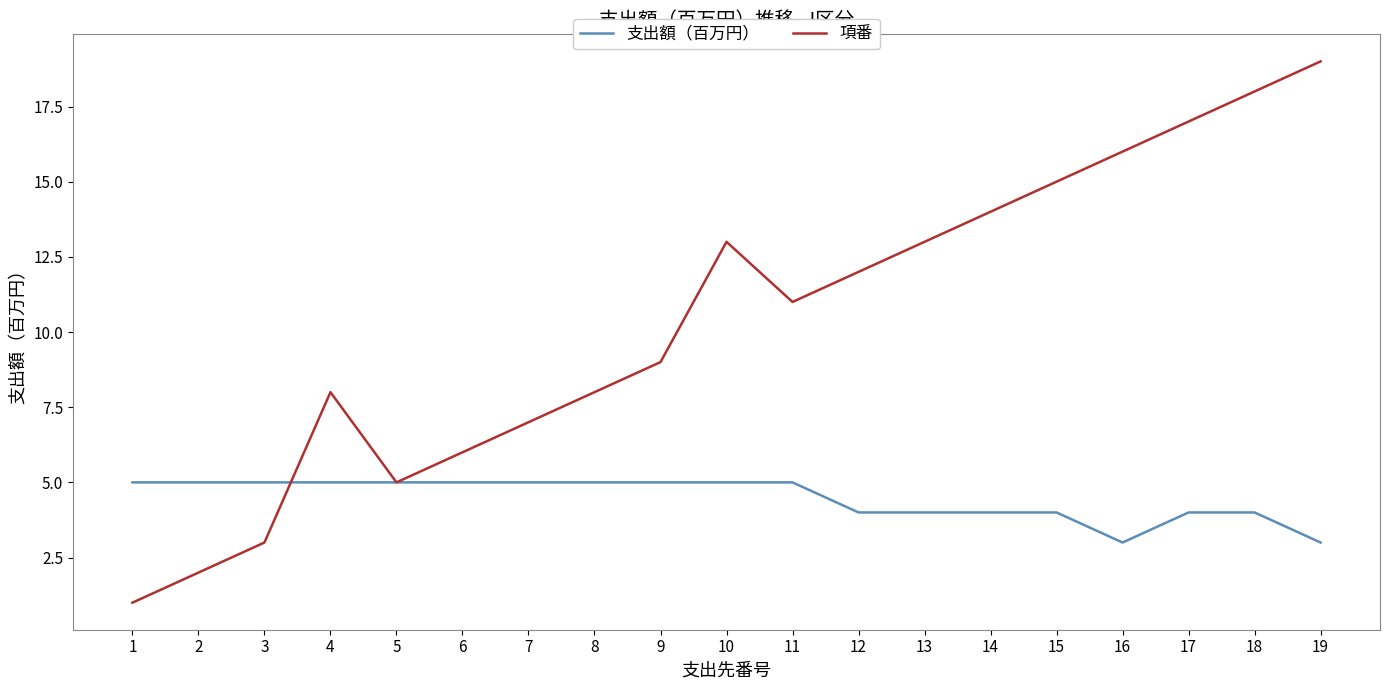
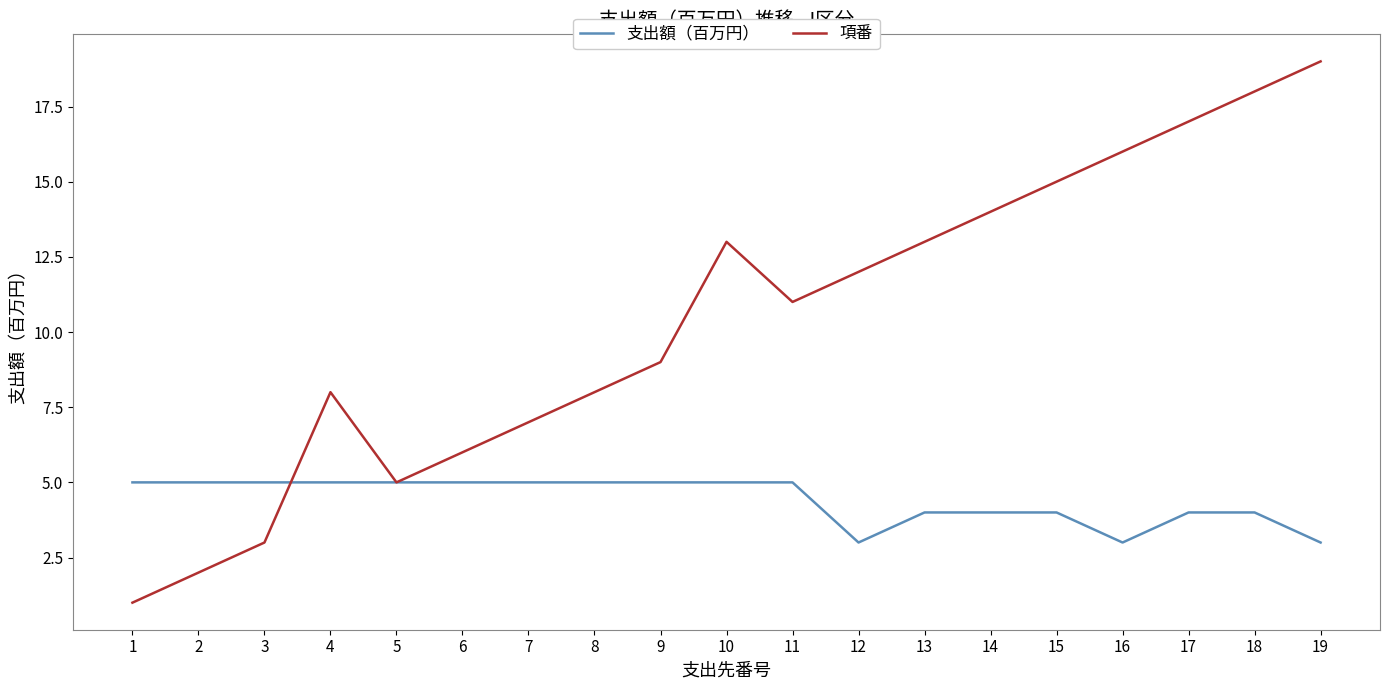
  {
    "支出額（百万円）": {
      "1": 5,
      "2": 5,
      "3": 5,
      "4": 5,
      "6": 5,
      "7": 5,
      "8": 5,
      "9": 5,
      "10": 5,
      "11": 5,
-     "12": 4,
+     "12": 3,
      "13": 4,
      "14": 4,
      "15": 4,
      "16": 3,
      "17": 4,
      "18": 4,
      "19": 3
    },
    "項番": {
      "1": 1,
      "2": 2,
      "3": 3,
      "4": 8,
      "6": 6,
      "7": 7,
      "8": 8,
      "9": 9,
      "10": 13,
      "11": 11,
      "12": 12,
      "13": 13,
      "14": 14,
      "15": 15,
      "16": 16,
      "17": 17,
      "18": 18,
      "19": 19
    }
  }
